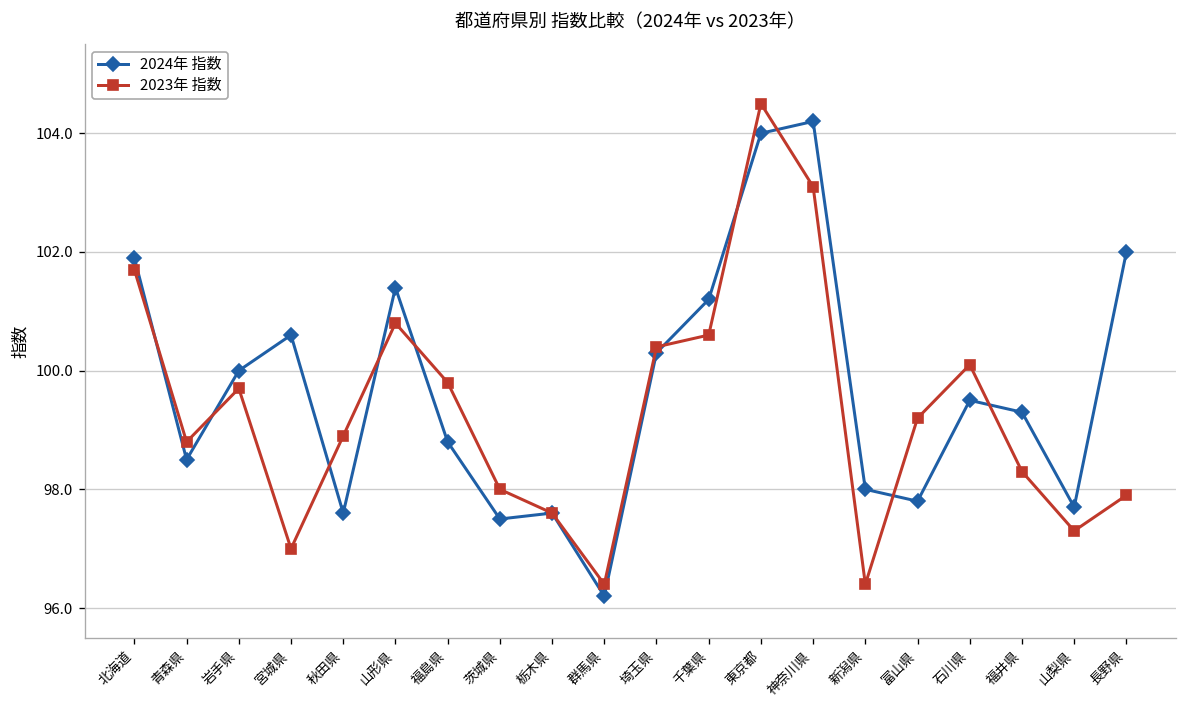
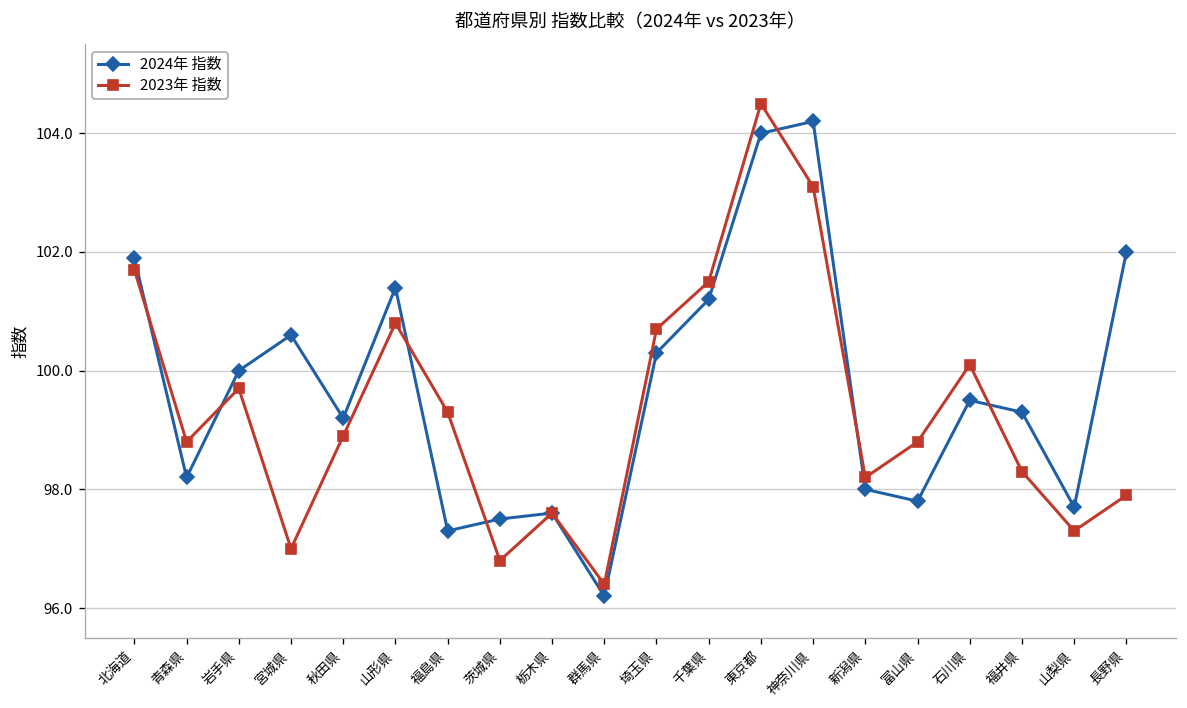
  {
    "2024年 指数": {
      "北海道": 101.9,
-     "青森県": 98.5,
+     "青森県": 98.2,
      "岩手県": 100.0,
      "宮城県": 100.6,
-     "秋田県": 97.6,
+     "秋田県": 99.2,
      "山形県": 101.4,
-     "福島県": 98.8,
+     "福島県": 97.3,
      "茨城県": 97.5,
      "群馬県": 96.2,
      "埼玉県": 100.3,
      "千葉県": 101.2,
      "東京都": 104.0,
      "神奈川県": 104.2,
      "新潟県": 98.0,
      "富山県": 97.8,
      "石川県": 99.5,
      "福井県": 99.3,
      "山梨県": 97.7,
      "長野県": 102.0
    },
    "2023年 指数": {
      "北海道": 101.7,
      "青森県": 98.8,
      "岩手県": 99.7,
      "宮城県": 97.0,
      "秋田県": 98.9,
      "山形県": 100.8,
-     "福島県": 99.8,
-     "茨城県": 98.0,
+     "福島県": 99.3,
+     "茨城県": 96.8,
      "群馬県": 96.4,
-     "埼玉県": 100.4,
-     "千葉県": 100.6,
+     "埼玉県": 100.7,
+     "千葉県": 101.5,
      "東京都": 104.5,
      "神奈川県": 103.1,
-     "新潟県": 96.4,
-     "富山県": 99.2,
+     "新潟県": 98.2,
+     "富山県": 98.8,
      "石川県": 100.1,
      "福井県": 98.3,
      "山梨県": 97.3,
      "長野県": 97.9
    }
  }
